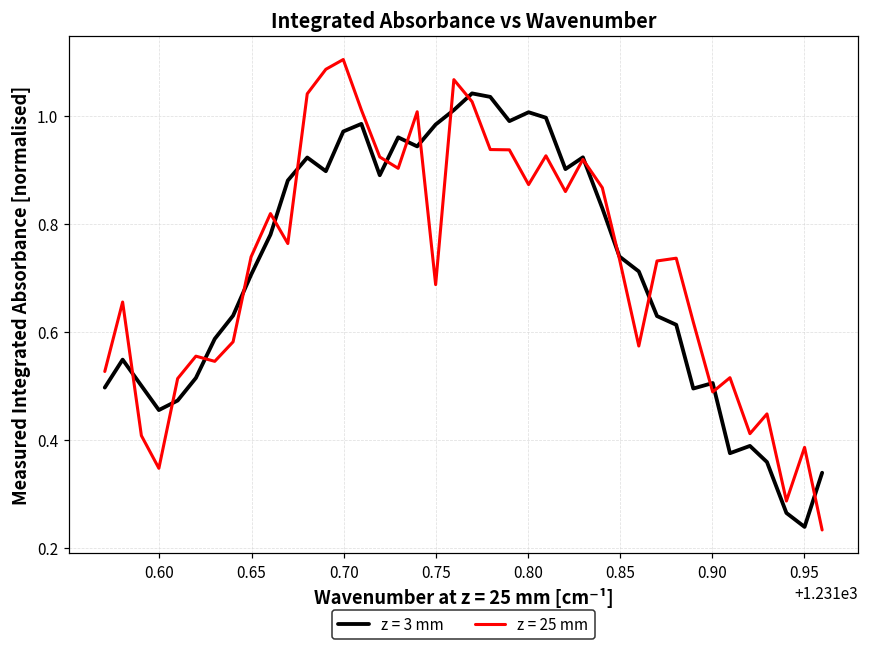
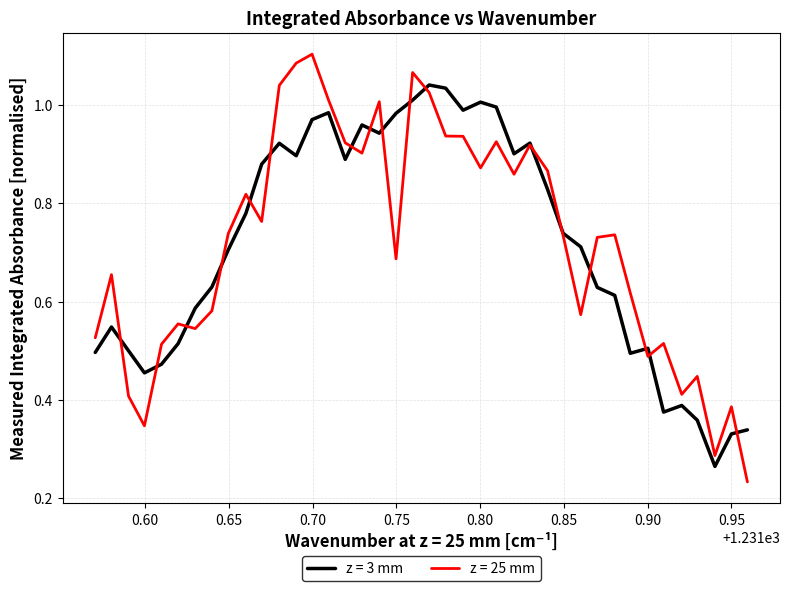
  {
    "z = 3 mm": {
      "0.75": 0.98,
-     "0.95": 0.24
+     "0.95": 0.33
    },
    "z = 25 mm": {
      "0.75": 0.69,
      "0.95": 0.39
    }
  }
